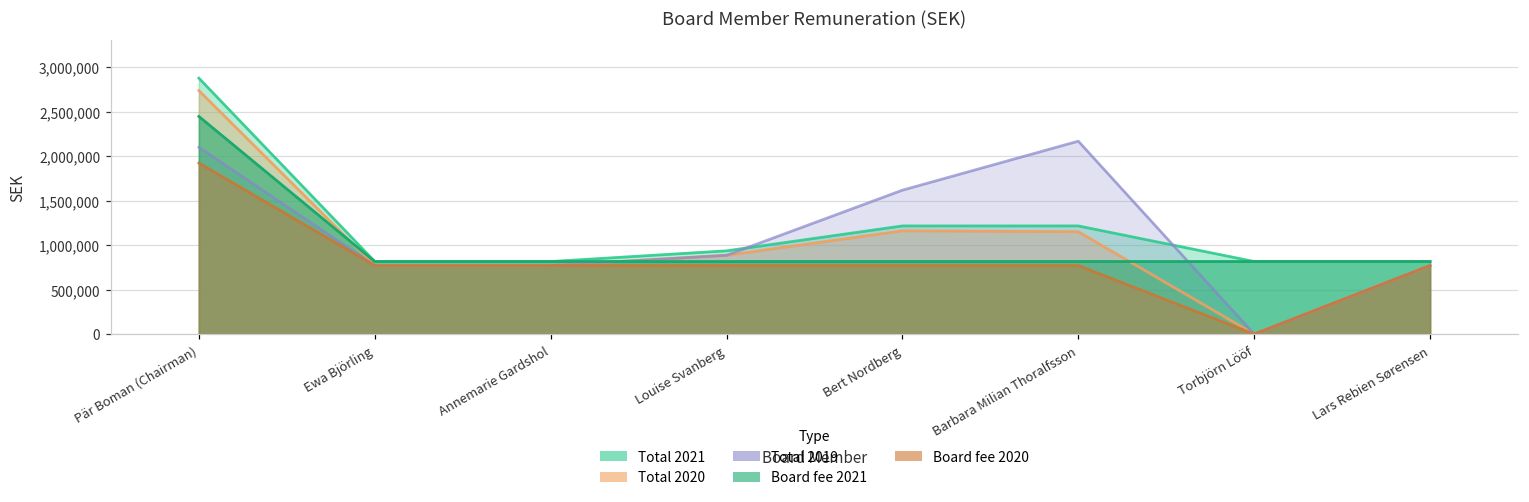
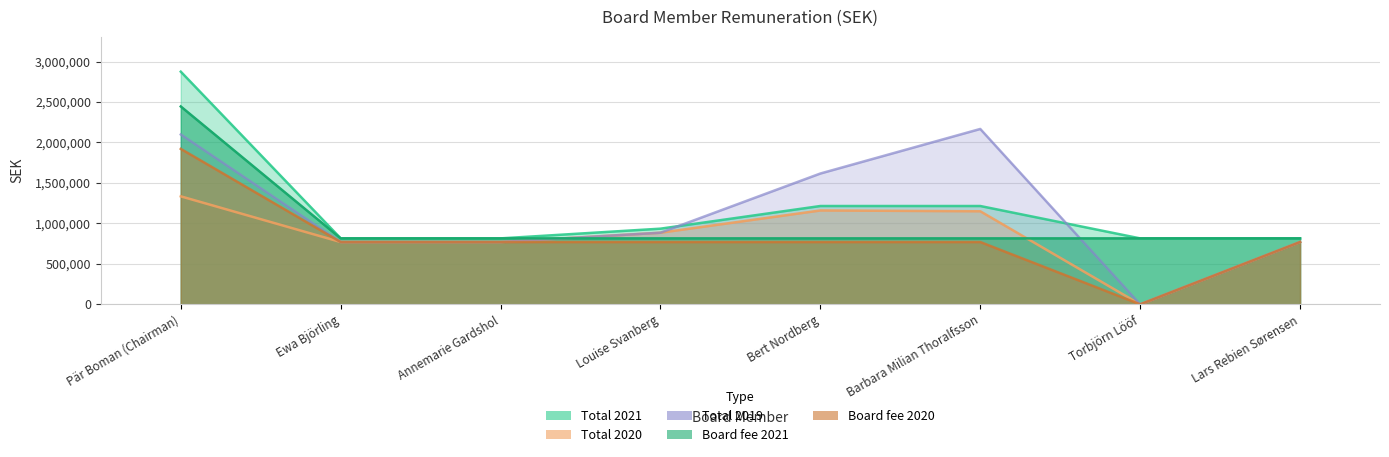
  {
    "Total 2020": {
-     "Pär Boman (Chairman)": "2,700,000",
+     "Pär Boman (Chairman)": "1,300,000",
      "Bert Nordberg": "1,200,000",
      "Barbara Milian Thoralfsson": "1,200,000"
    },
    "Total 2019": {
      "Pär Boman (Chairman)": "2,100,000",
      "Bert Nordberg": "1,600,000",
      "Barbara Milian Thoralfsson": "2,200,000"
    },
    "Board fee 2020": {
      "Pär Boman (Chairman)": "1,900,000",
      "Louise Svanberg": "800,000",
      "Bert Nordberg": "800,000",
      "Barbara Milian Thoralfsson": "800,000"
    }
  }
